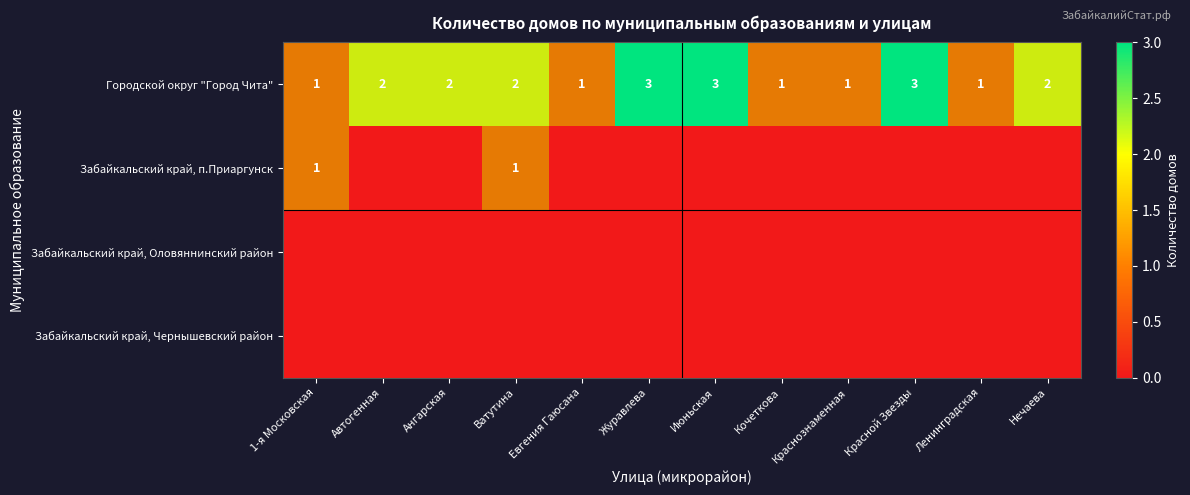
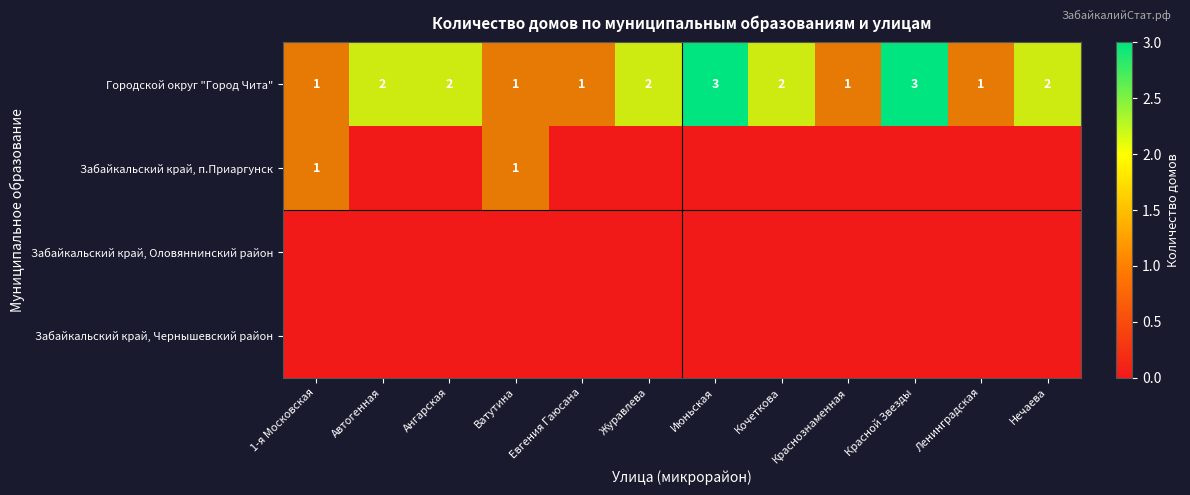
  {
    "Городской округ \"Город Чита\"": {
      "1-я Московская": 1,
      "Автогенная": 2,
      "Ангарская": 2,
-     "Ватутина": 2,
+     "Ватутина": 1,
      "Евгения Гаюсана": 1,
-     "Журавлева": 3,
+     "Журавлева": 2,
      "Июньская": 3,
-     "Кочеткова": 1,
+     "Кочеткова": 2,
      "Краснознаменная": 1,
      "Красной Звезды": 3,
      "Ленинградская": 1,
      "Нечаева": 2
    },
    "Забайкальский край, п.Приаргунск": {
      "1-я Московская": 1,
      "Ватутина": 1
    }
  }
